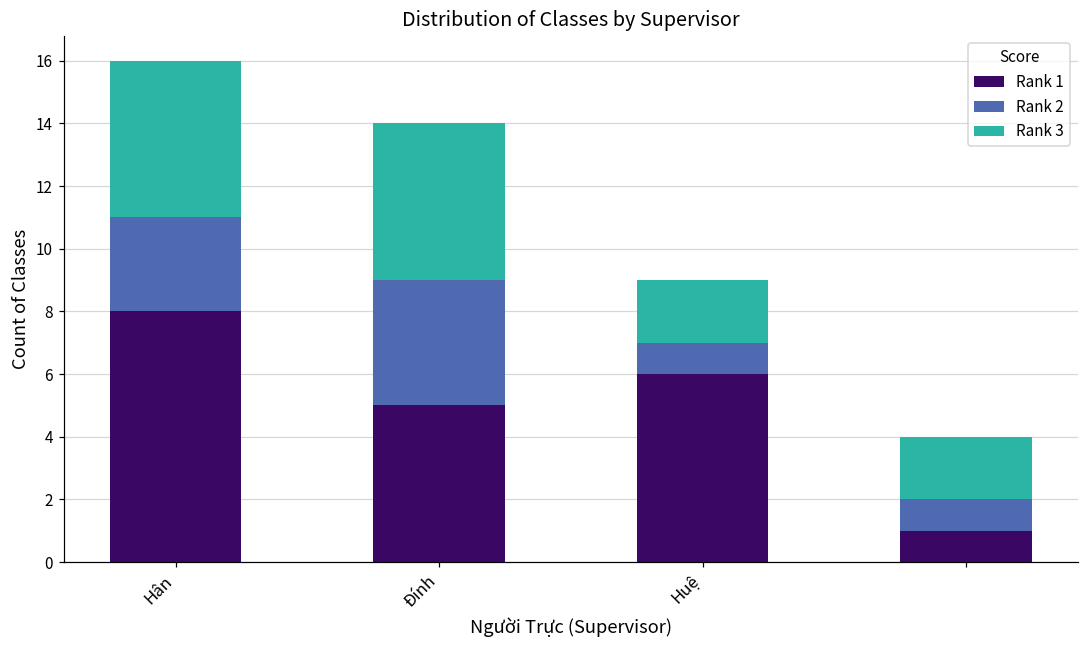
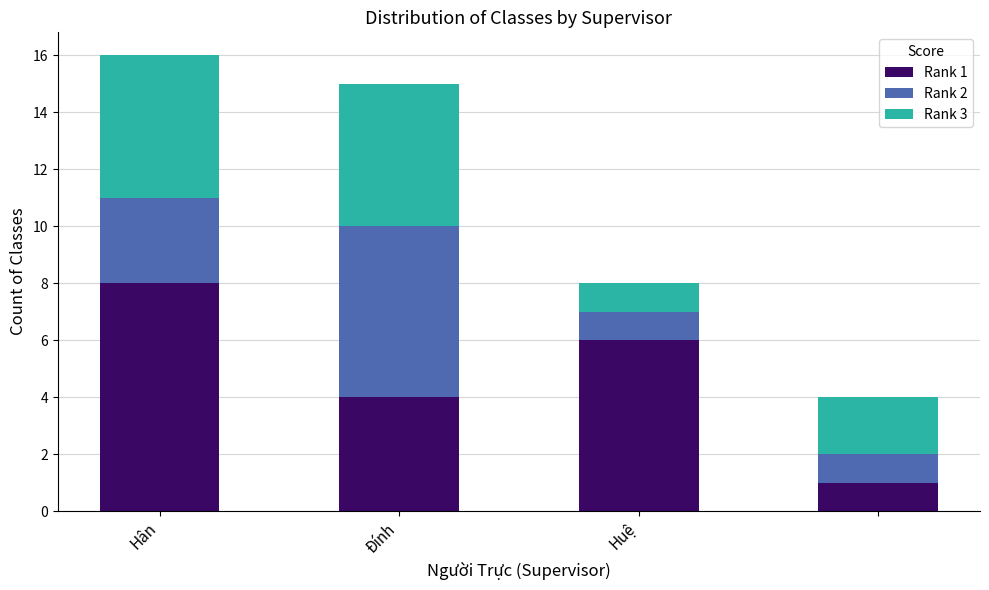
  {
    "Rank 1": {
      "Hân": 8,
-     "Đính": 5,
+     "Đính": 4,
      "Huệ": 6
    },
    "Rank 2": {
      "Hân": 3,
-     "Đính": 4,
+     "Đính": 6,
      "Huệ": 1
    },
    "Rank 3": {
      "Hân": 5,
      "Đính": 5,
-     "Huệ": 2
+     "Huệ": 1
    }
  }
